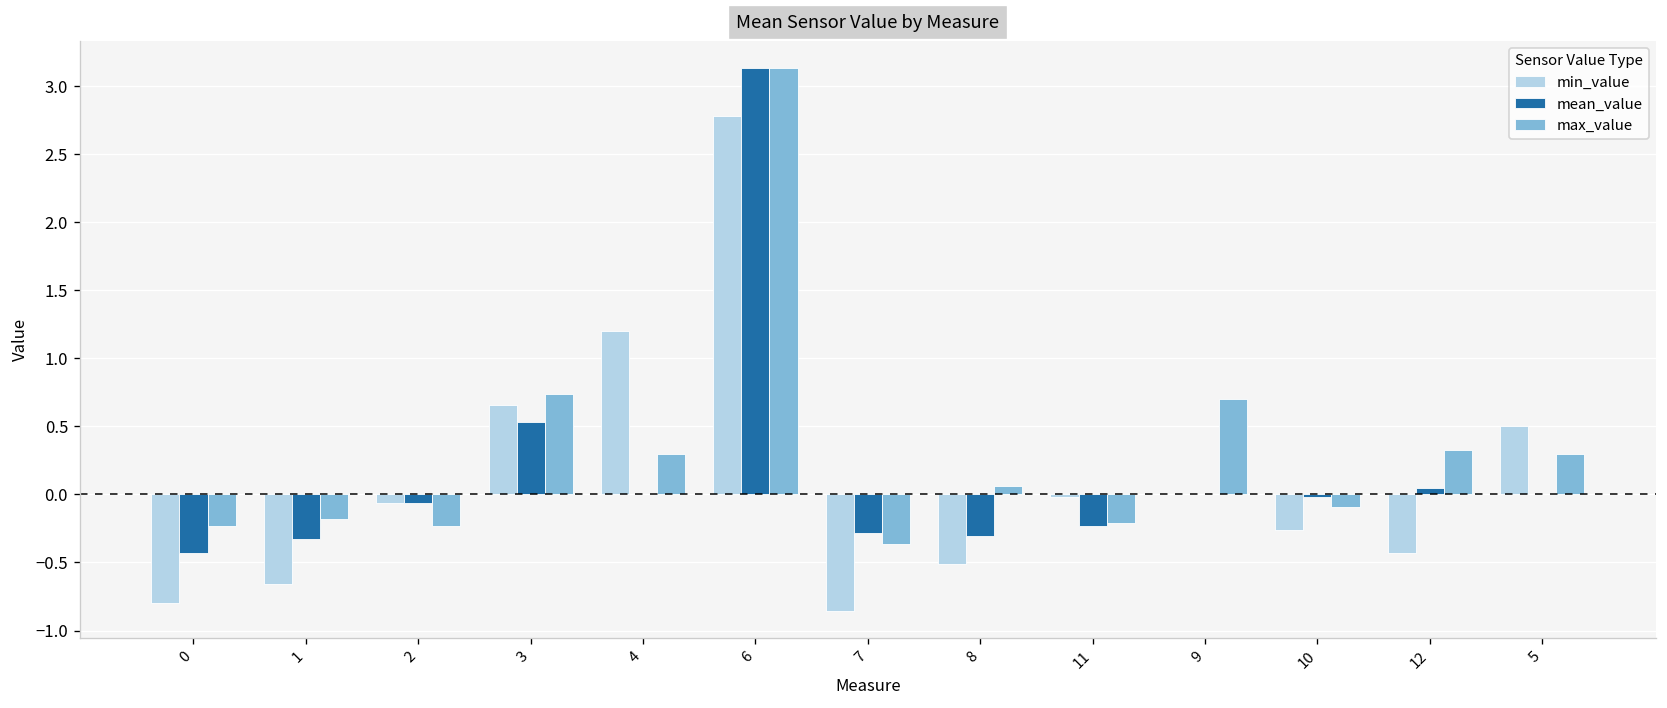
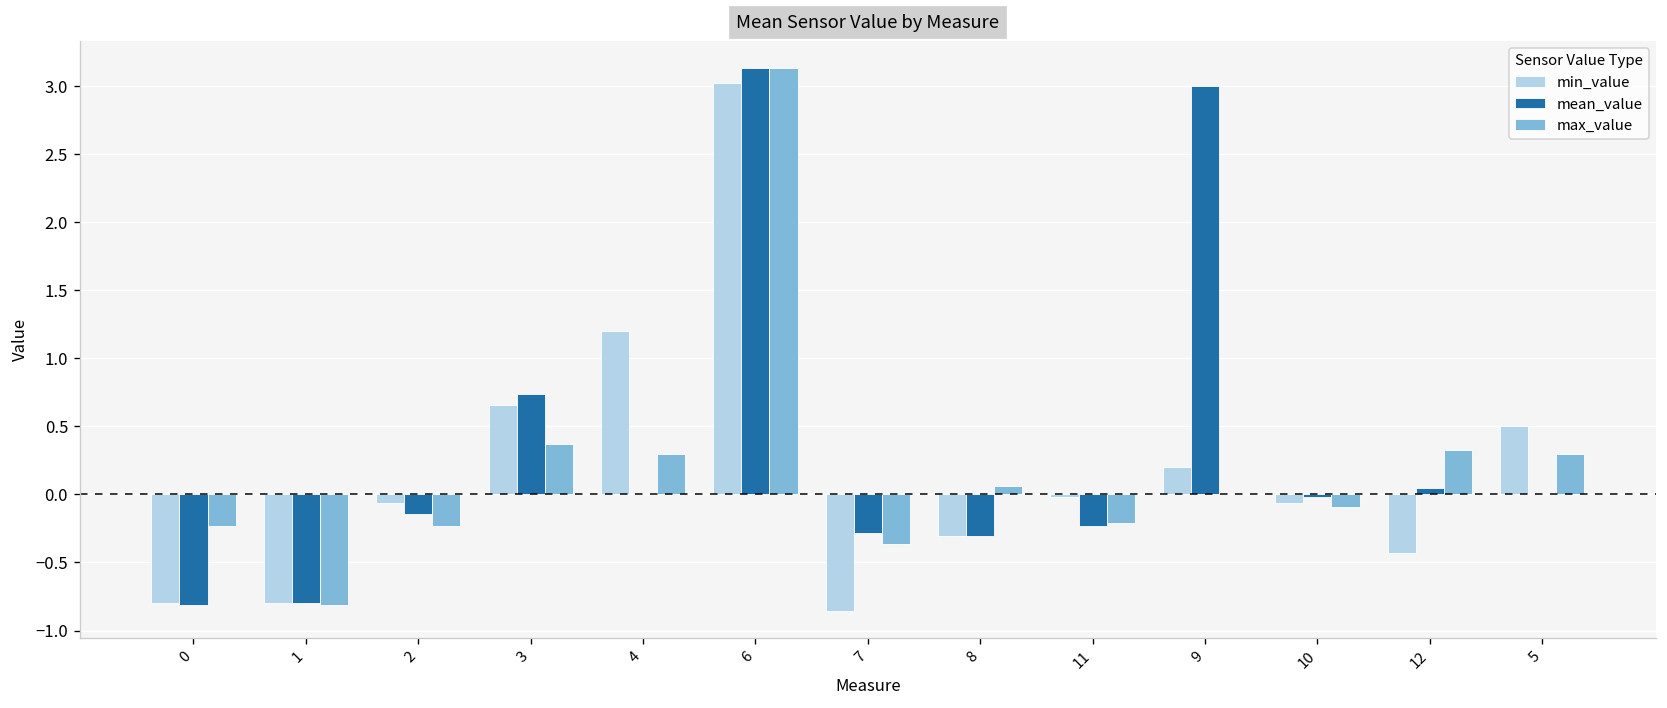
  {
    "min_value": {
      "0": -0.80,
-     "1": -0.66,
+     "1": -0.79,
      "2": -0.06,
      "3": 0.66,
      "4": 1.20,
-     "6": 2.78,
+     "6": 3.02,
      "7": -0.86,
-     "8": -0.51,
-     "9": 0.0,
-     "10": -0.26,
+     "8": -0.31,
+     "9": 0.2,
+     "10": -0.06,
      "12": -0.43,
      "5": 0.50
    },
    "mean_value": {
-     "0": -0.43,
-     "1": -0.33,
-     "2": -0.06,
-     "3": 0.53,
+     "0": -0.81,
+     "1": -0.79,
+     "2": -0.14,
+     "3": 0.74,
      "4": 0.00,
      "6": 3.13,
      "7": -0.29,
      "8": -0.31,
      "11": -0.23,
-     "9": 0,
+     "9": 3,
      "12": 0.05,
      "5": 0.00
    },
    "max_value": {
      "0": -0.23,
-     "1": -0.18,
+     "1": -0.82,
      "2": -0.23,
-     "3": 0.74,
+     "3": 0.37,
      "4": 0.30,
      "6": 3.13,
      "7": -0.37,
      "8": 0.06,
      "11": -0.21,
-     "9": 0.7,
+     "9": 0.0,
      "10": -0.10,
      "12": 0.33,
      "5": 0.30
    }
  }
